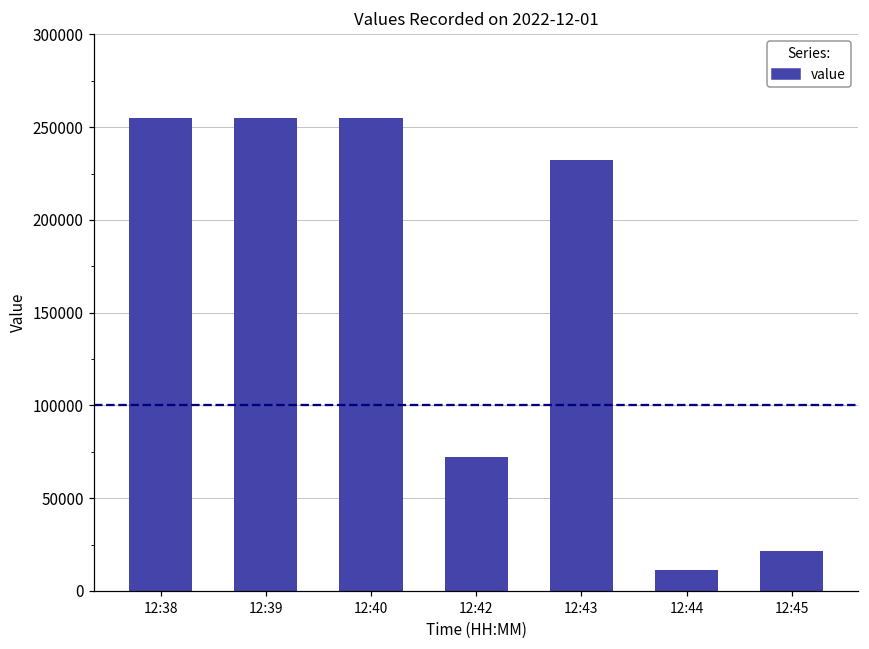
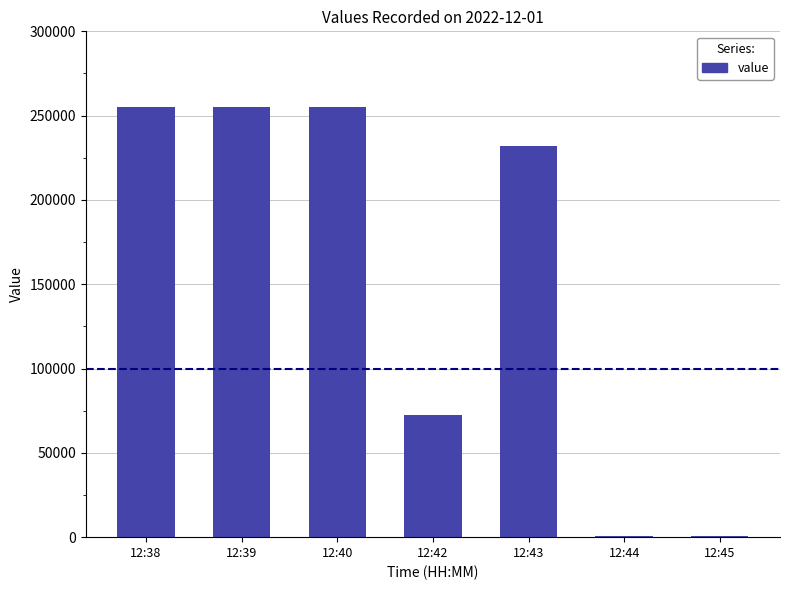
  {
    "12:38": 255000,
    "12:39": 255000,
    "12:40": 255000,
    "12:42": 72000,
    "12:43": 232000,
-   "12:44": 11000,
-   "12:45": 22000
+   "12:44": 1000,
+   "12:45": 1000
  }
